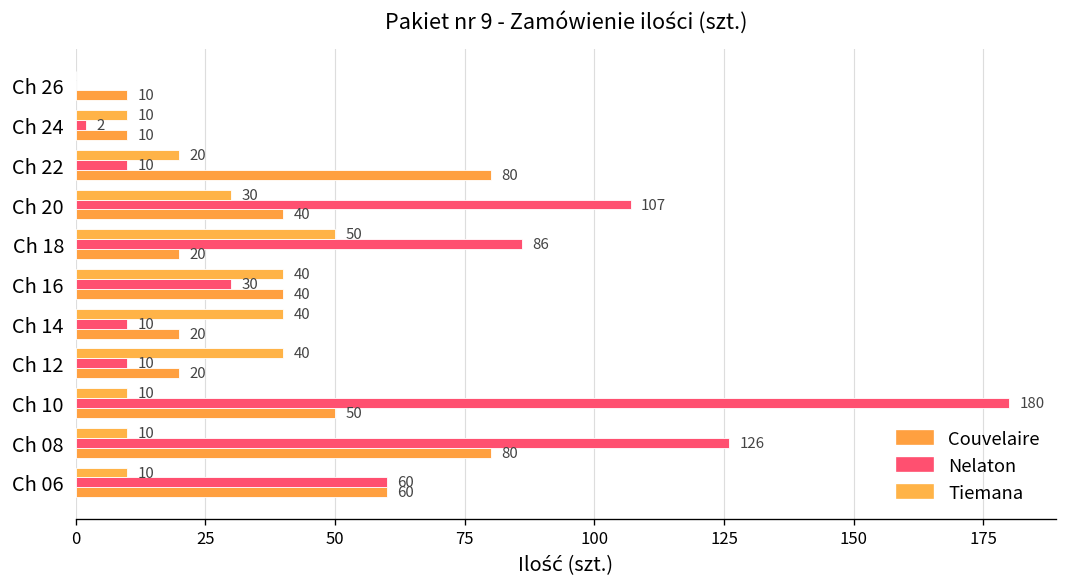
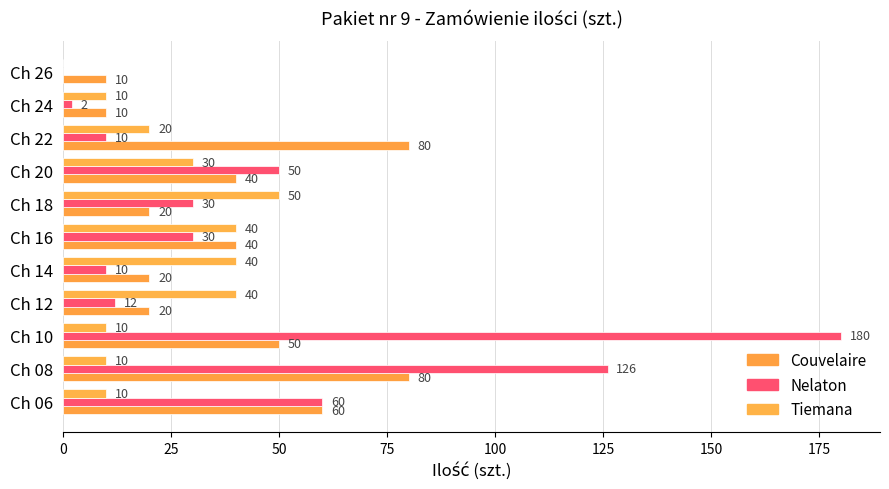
  {
    "Nelaton": {
      "Ch 24": 2,
      "Ch 22": 10,
-     "Ch 20": 107,
-     "Ch 18": 86,
+     "Ch 20": 50,
+     "Ch 18": 30,
      "Ch 16": 30,
      "Ch 14": 10,
-     "Ch 12": 10,
+     "Ch 12": 12,
      "Ch 10": 180,
      "Ch 08": 126
    }
  }
